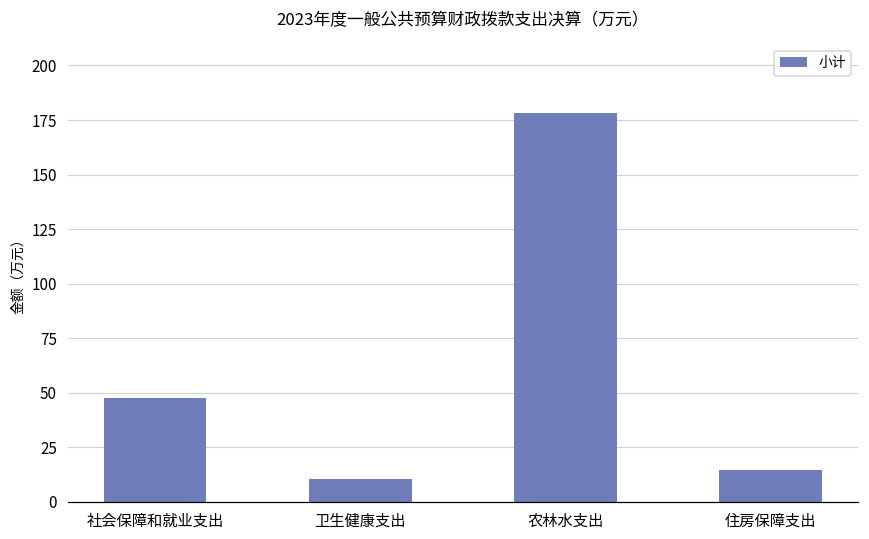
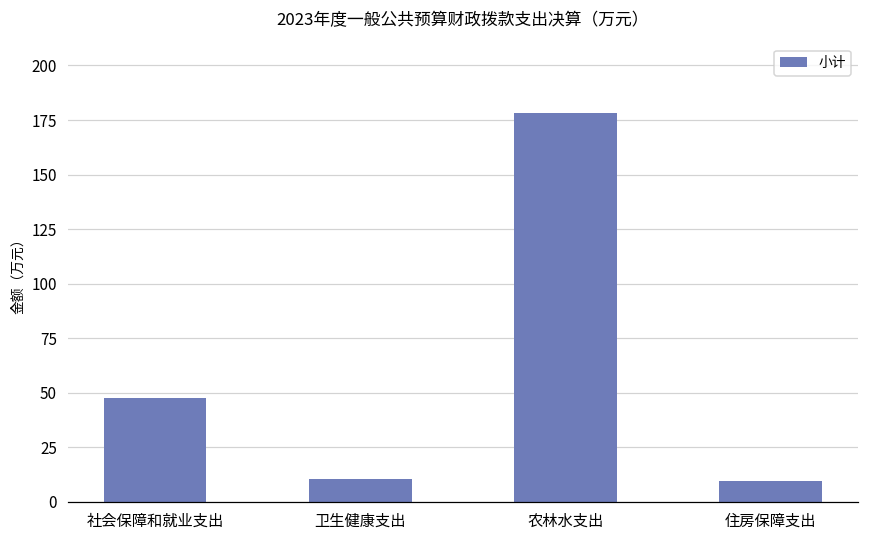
  {
    "社会保障和就业支出": 48,
    "卫生健康支出": 11,
    "农林水支出": 178,
-   "住房保障支出": 15
+   "住房保障支出": 10
  }
